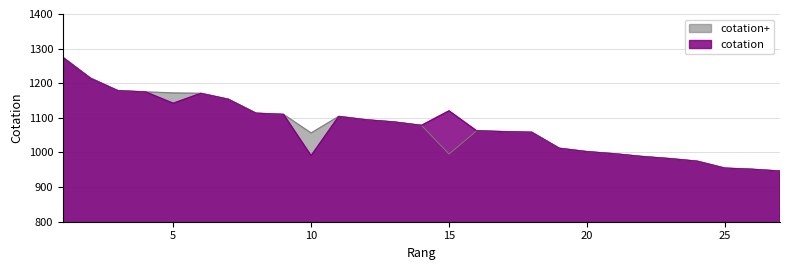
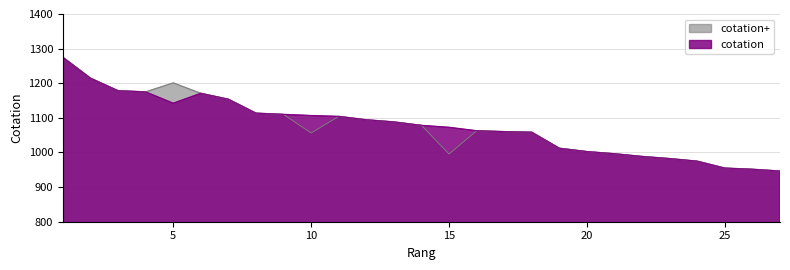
  {
    "cotation+": {
-     "5": 1170,
+     "5": 1200,
      "10": 1060,
      "15": 1000
    },
    "cotation": {
      "5": 1140,
-     "10": 990,
-     "15": 1120
+     "10": 1110,
+     "15": 1070
    }
  }
